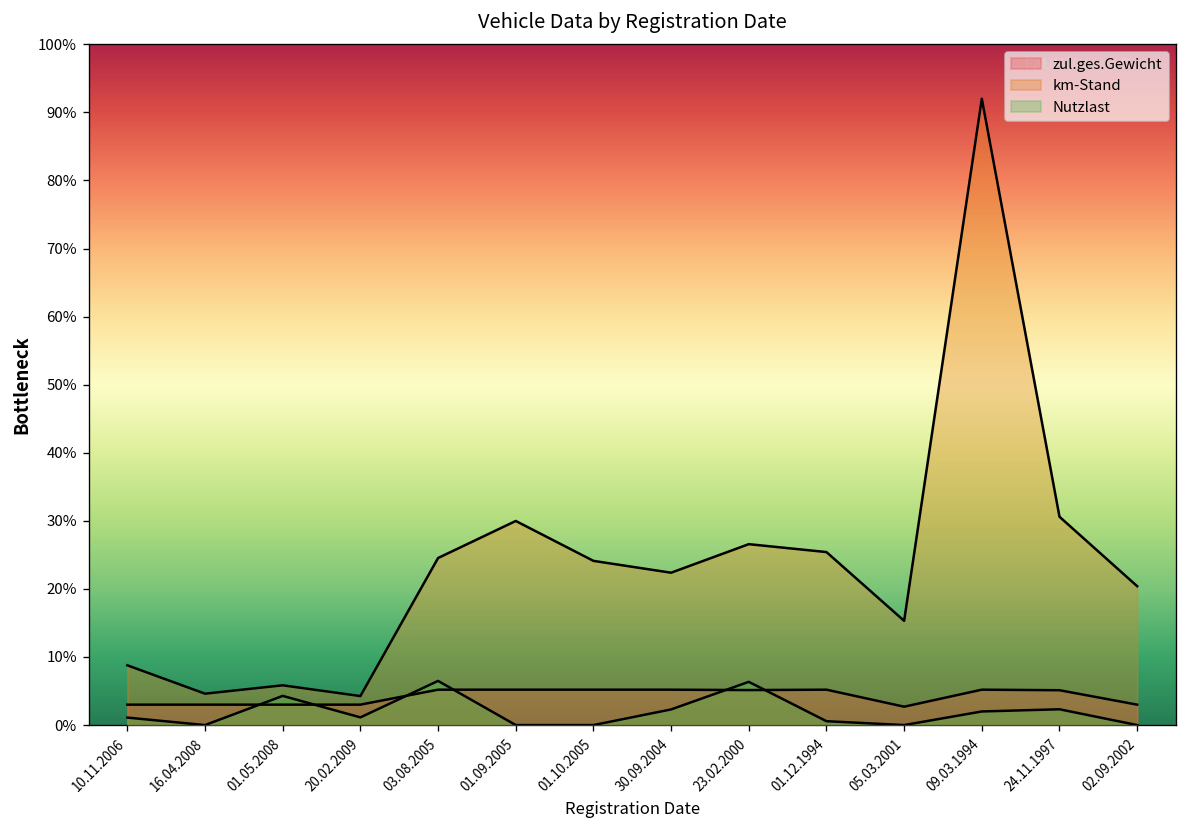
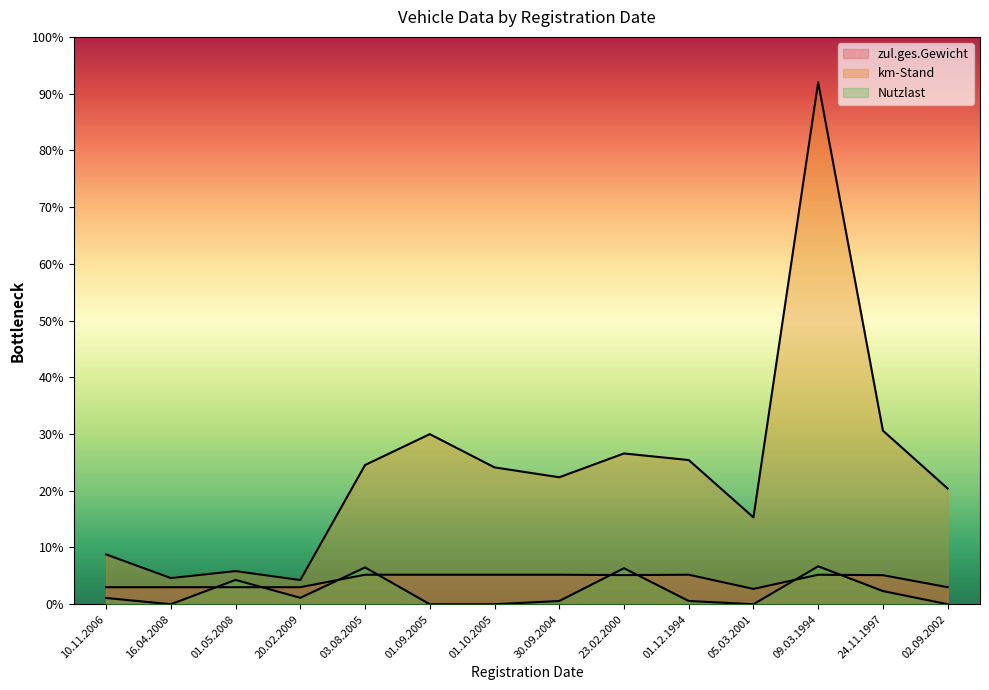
  {
    "Nutzlast": {
      "10.11.2006": "1%",
      "16.04.2008": "0%",
      "01.05.2008": "4%",
      "20.02.2009": "1%",
      "03.08.2005": "6%",
      "01.09.2005": "0%",
      "01.10.2005": "0%",
-     "30.09.2004": "2%",
+     "30.09.2004": "1%",
      "23.02.2000": "6%",
      "01.12.1994": "1%",
      "05.03.2001": "0%",
-     "09.03.1994": "2%",
+     "09.03.1994": "7%",
      "24.11.1997": "2%",
      "02.09.2002": "0%"
    }
  }
